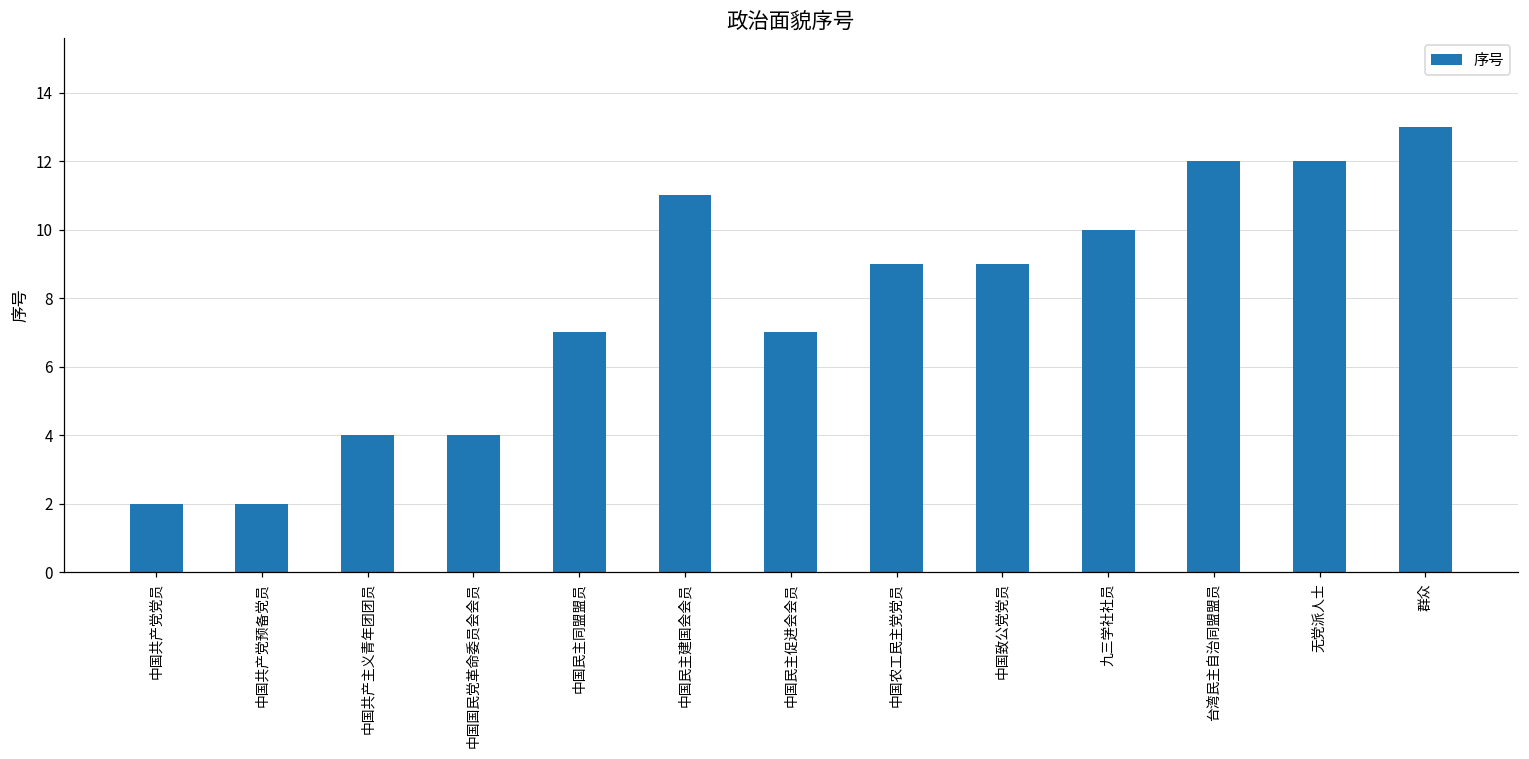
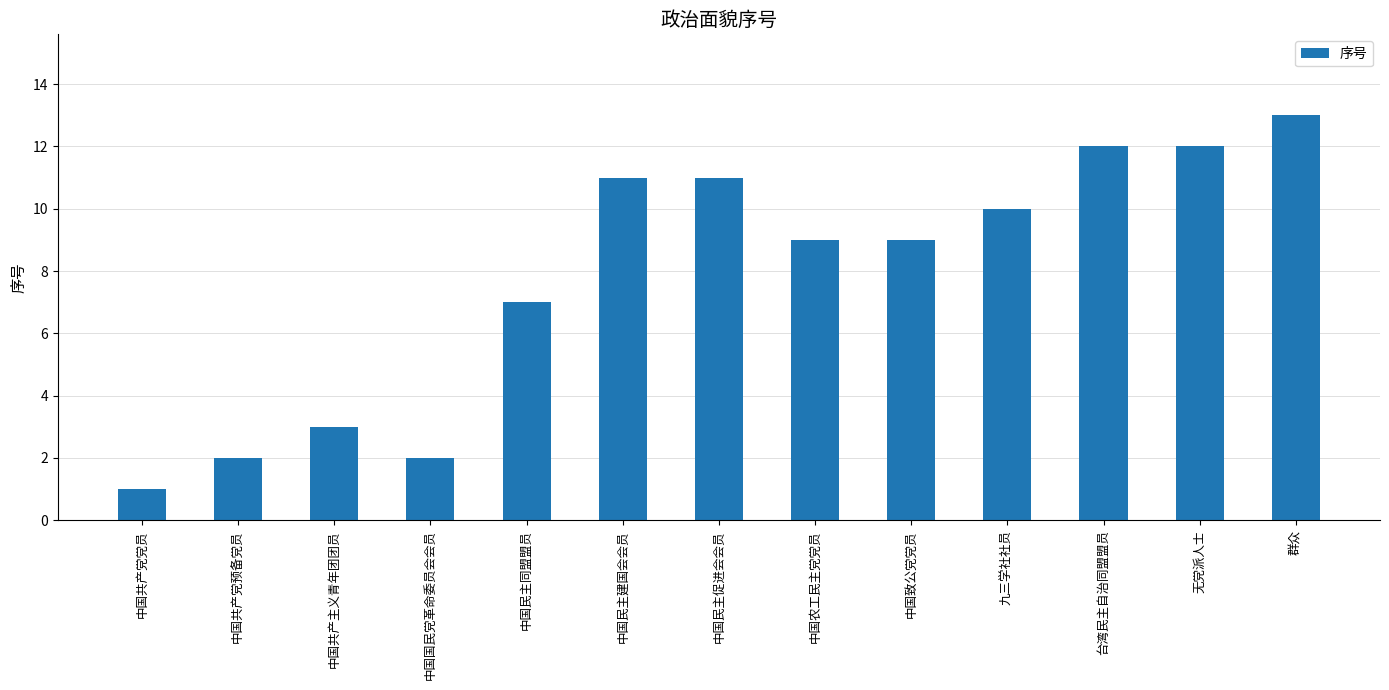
  {
-   "中国共产党党员": 2,
+   "中国共产党党员": 1,
    "中国共产党预备党员": 2,
-   "中国共产主义青年团团员": 4,
-   "中国国民党革命委员会会员": 4,
+   "中国共产主义青年团团员": 3,
+   "中国国民党革命委员会会员": 2,
    "中国民主同盟盟员": 7,
    "中国民主建国会会员": 11,
-   "中国民主促进会会员": 7,
+   "中国民主促进会会员": 11,
    "中国农工民主党党员": 9,
    "中国致公党党员": 9,
    "九三学社社员": 10,
    "台湾民主自治同盟盟员": 12,
    "无党派人士": 12,
    "群众": 13
  }
